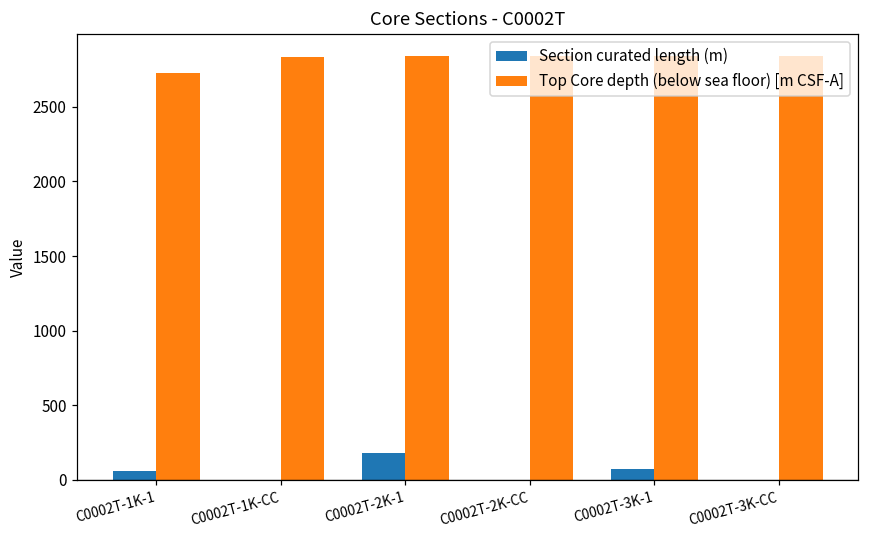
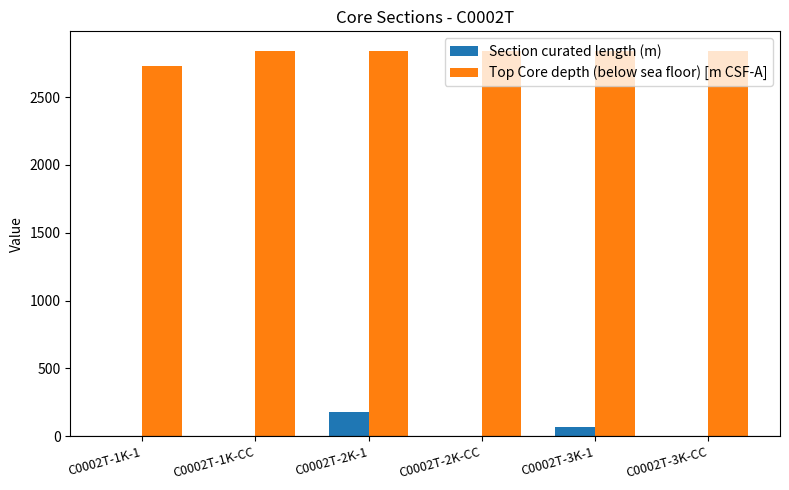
  {
    "Section curated length (m)": {
-     "C0002T-1K-1": 60,
+     "C0002T-1K-1": 0,
      "C0002T-2K-1": 180,
      "C0002T-3K-1": 70
    },
    "Top Core depth (below sea floor) [m CSF-A]": {
      "C0002T-1K-1": 2730,
      "C0002T-1K-CC": 2840,
      "C0002T-2K-1": 2840
    }
  }
